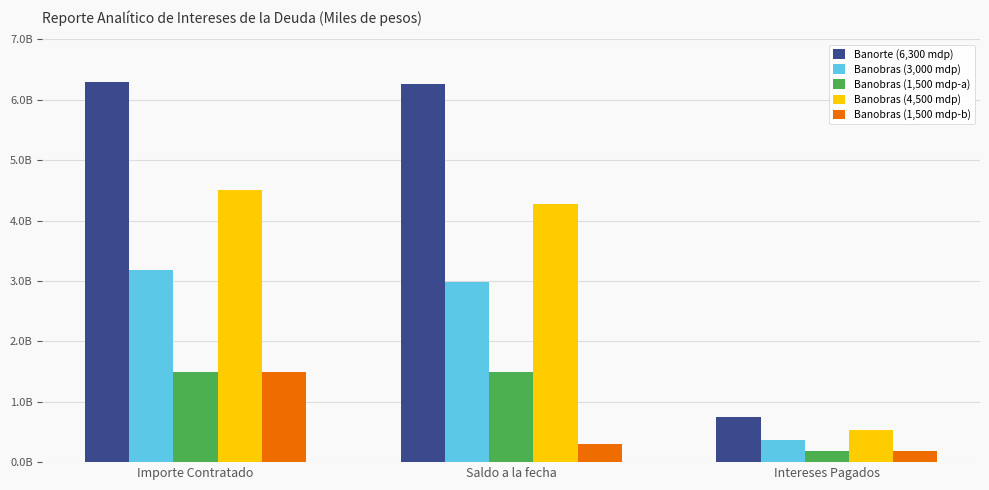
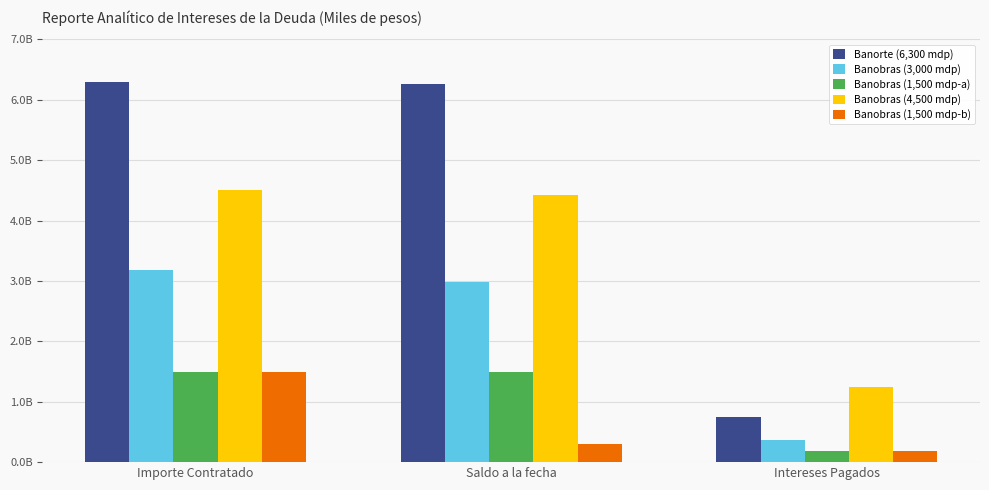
  {
    "Banorte (6,300 mdp)": {
      "Importe Contratado": 6300000000,
      "Saldo a la fecha": 6300000000,
      "Intereses Pagados": 700000000
    },
    "Banobras (3,000 mdp)": {
      "Importe Contratado": 3200000000,
      "Saldo a la fecha": 3000000000,
      "Intereses Pagados": 400000000
    },
    "Banobras (1,500 mdp-a)": {
      "Importe Contratado": 1500000000,
      "Saldo a la fecha": 1500000000,
      "Intereses Pagados": 200000000
    },
    "Banobras (4,500 mdp)": {
      "Importe Contratado": 4500000000,
-     "Saldo a la fecha": 4300000000,
-     "Intereses Pagados": 500000000
+     "Saldo a la fecha": 4400000000,
+     "Intereses Pagados": 1200000000
    },
    "Banobras (1,500 mdp-b)": {
      "Importe Contratado": 1500000000,
      "Saldo a la fecha": 300000000,
      "Intereses Pagados": 200000000
    }
  }
